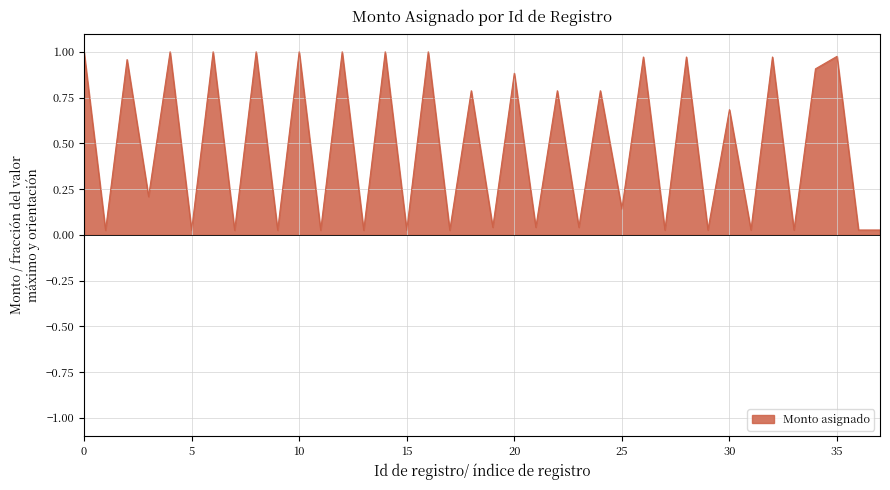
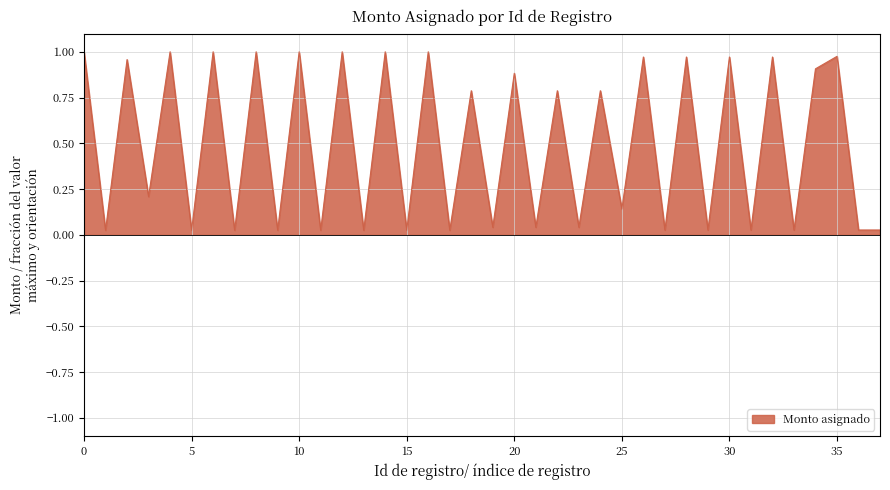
  {
    "0": 1.00,
    "5": 0.02,
    "10": 1.00,
    "15": 0.02,
    "20": 0.88,
    "25": 0.14,
-   "30": 0.68,
+   "30": 0.97,
    "35": 0.98
  }
